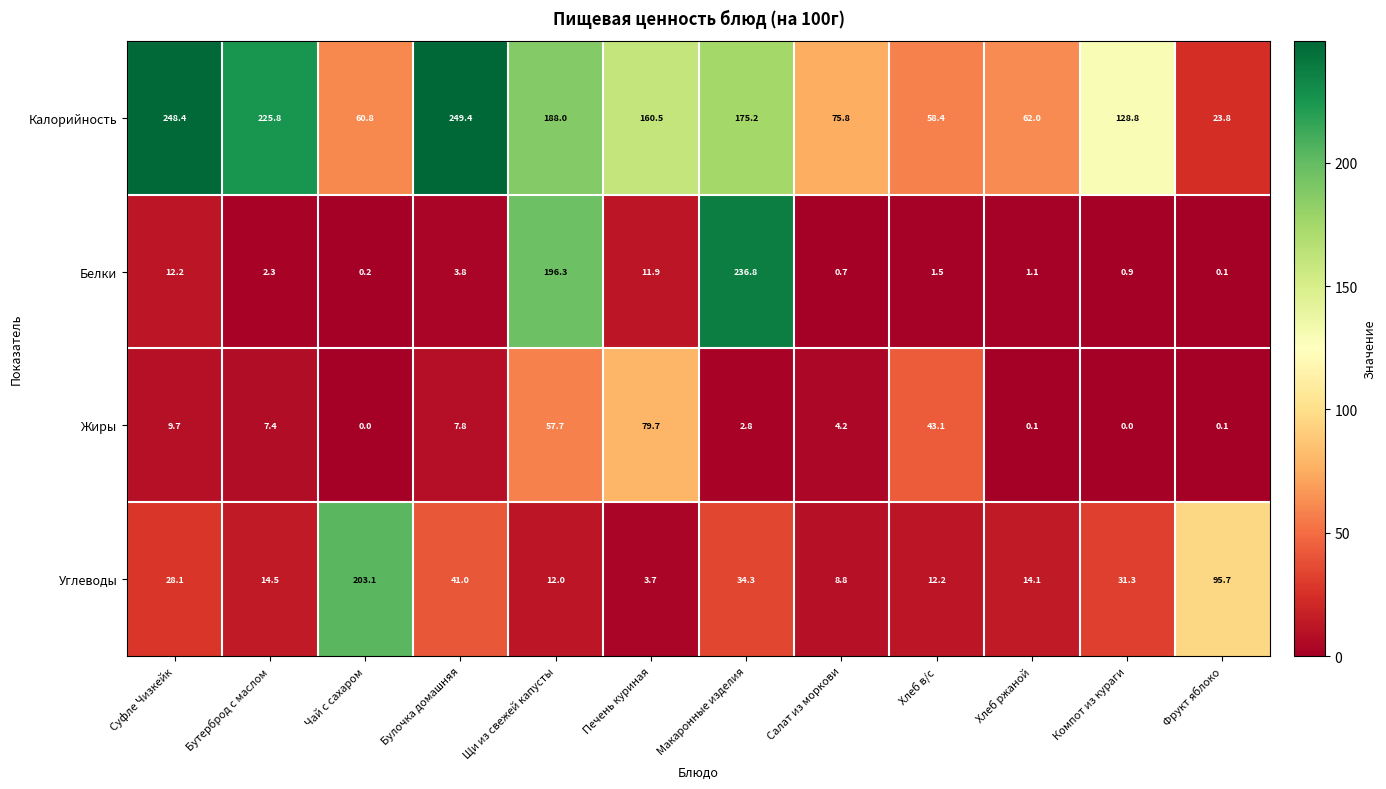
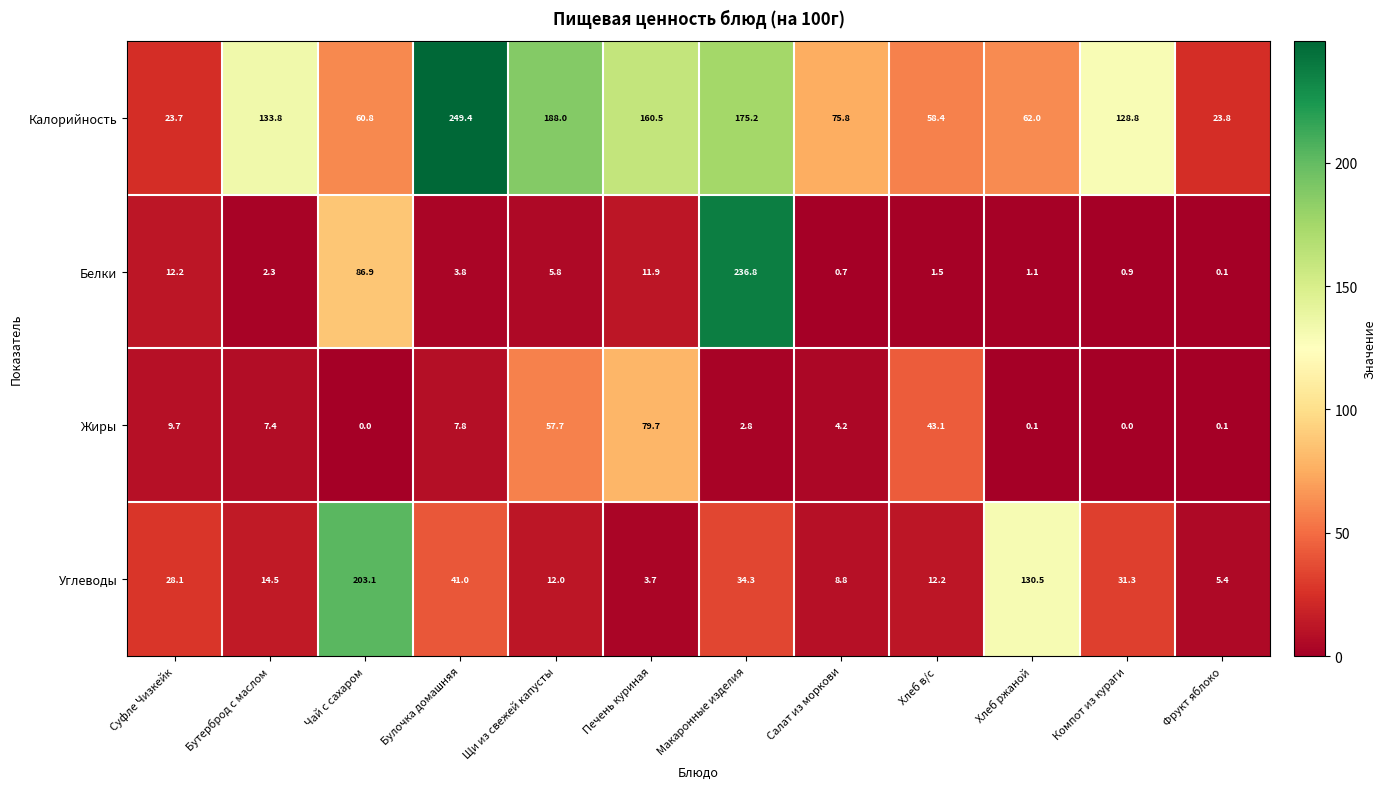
  {
    "Калорийность": {
-     "Суфле Чизкейк": 248.4,
-     "Бутерброд с маслом": 225.8,
+     "Суфле Чизкейк": 23.7,
+     "Бутерброд с маслом": 133.8,
      "Чай с сахаром": 60.8,
      "Булочка домашняя": 249.4,
      "Щи из свежей капусты": 188.0,
      "Печень куриная": 160.5,
      "Макаронные изделия": 175.2,
      "Салат из моркови": 75.8,
      "Хлеб в/с": 58.4,
      "Хлеб ржаной": 62.0,
      "Компот из кураги": 128.8,
      "Фрукт яблоко": 23.8
    },
    "Белки": {
      "Суфле Чизкейк": 12.2,
      "Бутерброд с маслом": 2.3,
-     "Чай с сахаром": 0.2,
+     "Чай с сахаром": 86.9,
      "Булочка домашняя": 3.8,
-     "Щи из свежей капусты": 196.3,
+     "Щи из свежей капусты": 5.8,
      "Печень куриная": 11.9,
      "Макаронные изделия": 236.8,
      "Салат из моркови": 0.7,
      "Хлеб в/с": 1.5,
      "Хлеб ржаной": 1.1,
      "Компот из кураги": 0.9,
      "Фрукт яблоко": 0.1
    },
    "Жиры": {
      "Суфле Чизкейк": 9.7,
      "Бутерброд с маслом": 7.4,
      "Чай с сахаром": 0.0,
      "Булочка домашняя": 7.8,
      "Щи из свежей капусты": 57.7,
      "Печень куриная": 79.7,
      "Макаронные изделия": 2.8,
      "Салат из моркови": 4.2,
      "Хлеб в/с": 43.1,
      "Хлеб ржаной": 0.1,
      "Компот из кураги": 0.0,
      "Фрукт яблоко": 0.1
    },
    "Углеводы": {
      "Суфле Чизкейк": 28.1,
      "Бутерброд с маслом": 14.5,
      "Чай с сахаром": 203.1,
      "Булочка домашняя": 41.0,
      "Щи из свежей капусты": 12.0,
      "Печень куриная": 3.7,
      "Макаронные изделия": 34.3,
      "Салат из моркови": 8.8,
      "Хлеб в/с": 12.2,
-     "Хлеб ржаной": 14.1,
+     "Хлеб ржаной": 130.5,
      "Компот из кураги": 31.3,
-     "Фрукт яблоко": 95.7
+     "Фрукт яблоко": 5.4
    }
  }
